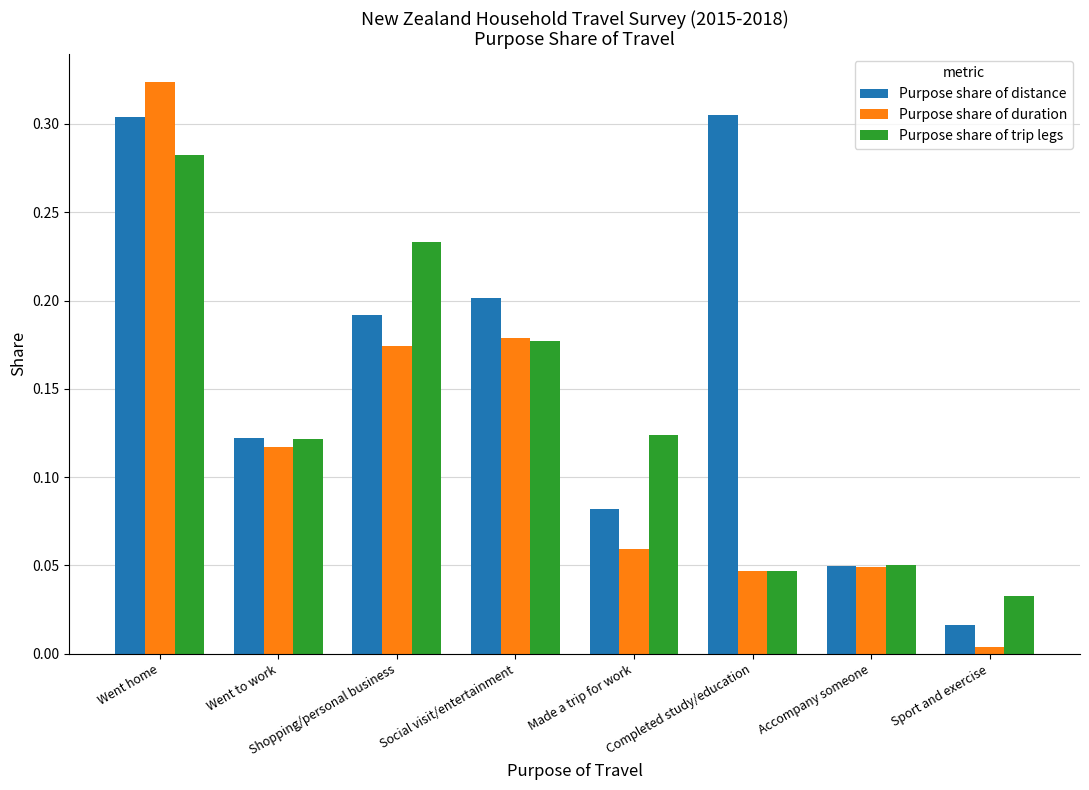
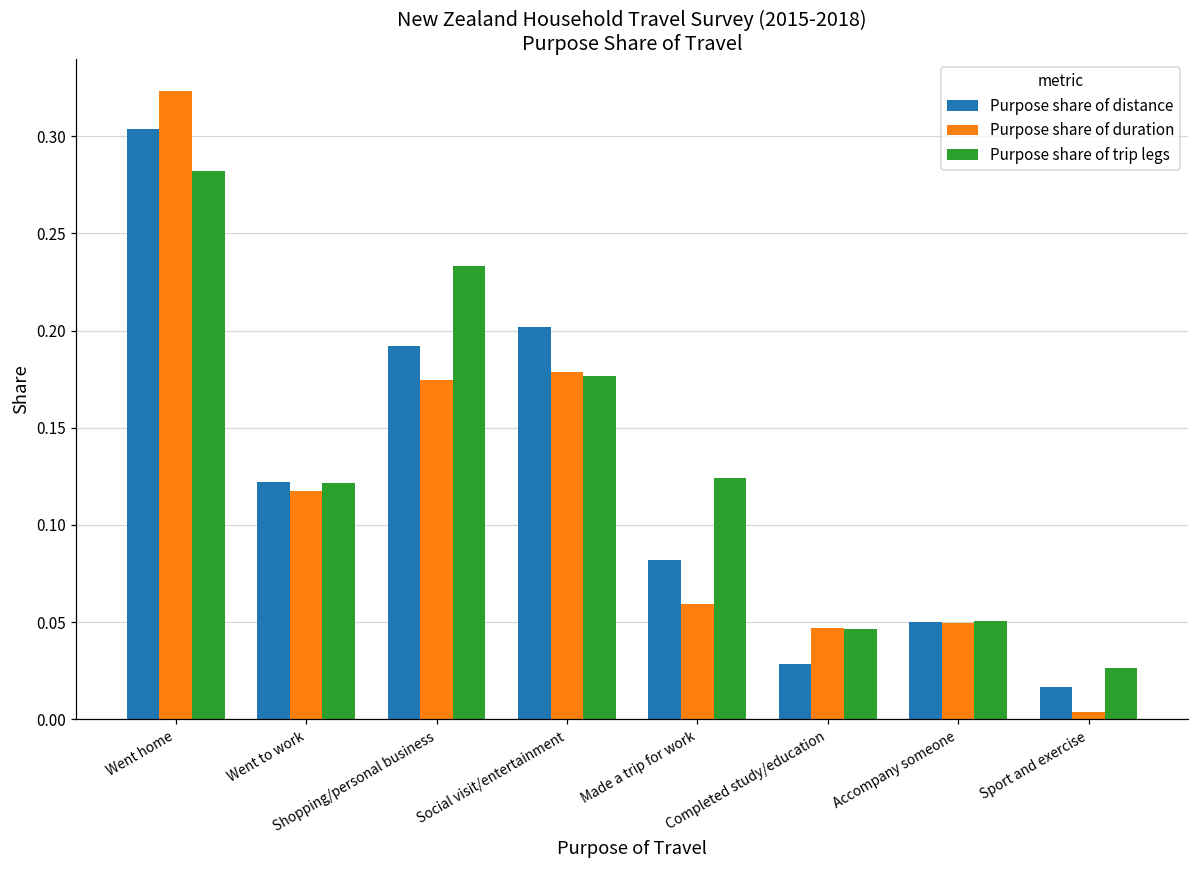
  {
    "Purpose share of distance": {
      "Went home": 0.304,
      "Went to work": 0.122,
      "Shopping/personal business": 0.192,
      "Social visit/entertainment": 0.202,
      "Made a trip for work": 0.082,
-     "Completed study/education": 0.305,
+     "Completed study/education": 0.028,
      "Accompany someone": 0.050,
      "Sport and exercise": 0.016
    },
    "Purpose share of duration": {
      "Went home": 0.323,
      "Went to work": 0.117,
      "Shopping/personal business": 0.174,
      "Social visit/entertainment": 0.179,
      "Made a trip for work": 0.059,
      "Completed study/education": 0.047,
      "Accompany someone": 0.049,
      "Sport and exercise": 0.004
    },
    "Purpose share of trip legs": {
      "Went home": 0.282,
      "Went to work": 0.122,
      "Shopping/personal business": 0.233,
      "Social visit/entertainment": 0.177,
      "Made a trip for work": 0.124,
      "Completed study/education": 0.047,
      "Accompany someone": 0.050,
-     "Sport and exercise": 0.033
+     "Sport and exercise": 0.026
    }
  }
